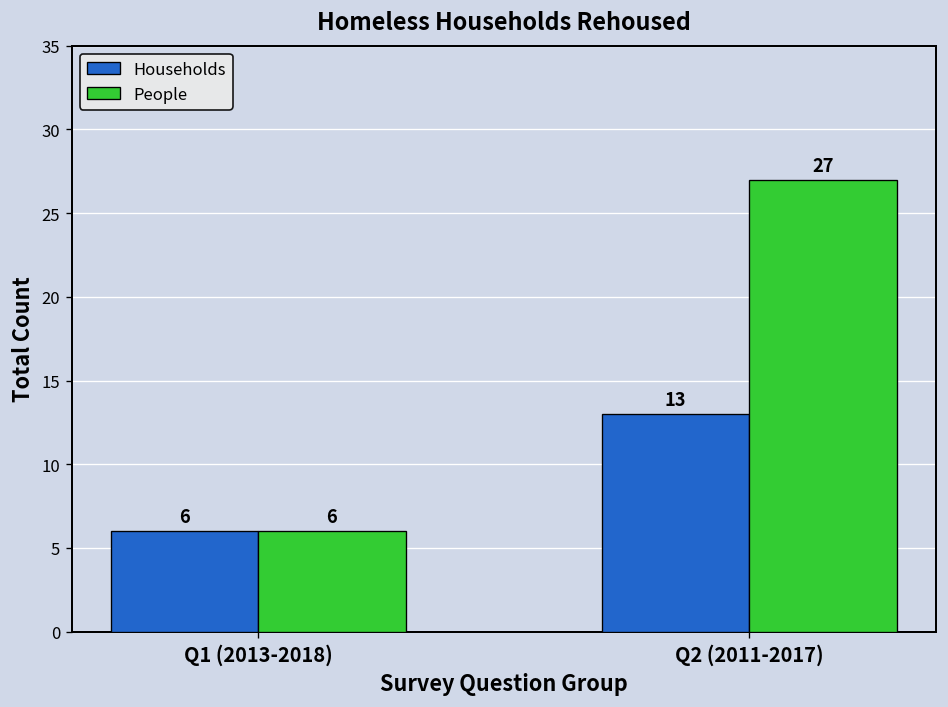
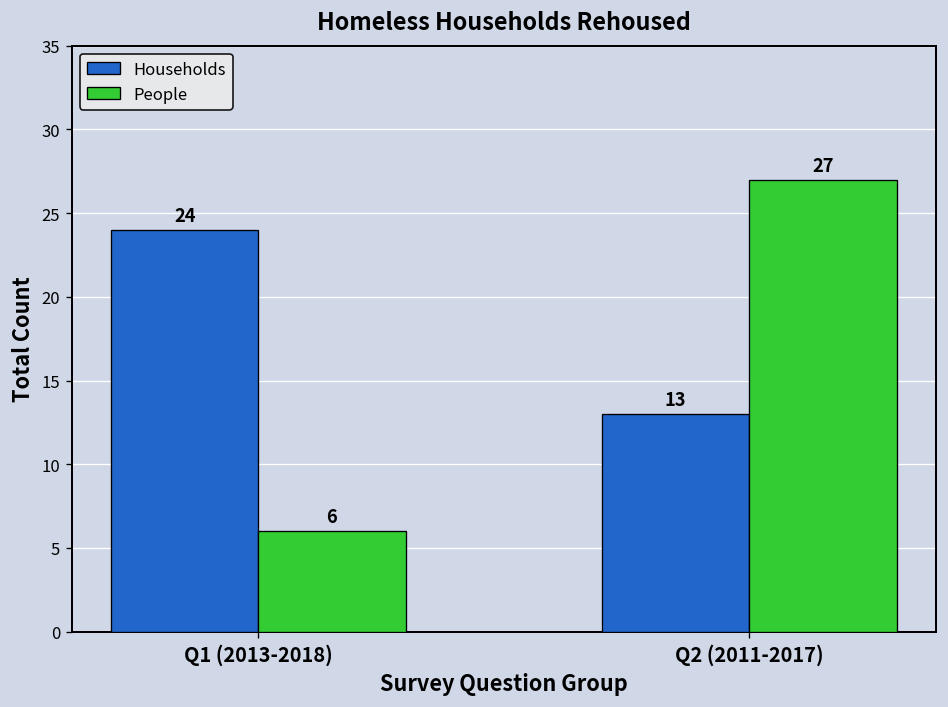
  {
    "Households": {
-     "Q1 (2013-2018)": 6,
+     "Q1 (2013-2018)": 24,
      "Q2 (2011-2017)": 13
    },
    "People": {
      "Q1 (2013-2018)": 6,
      "Q2 (2011-2017)": 27
    }
  }
